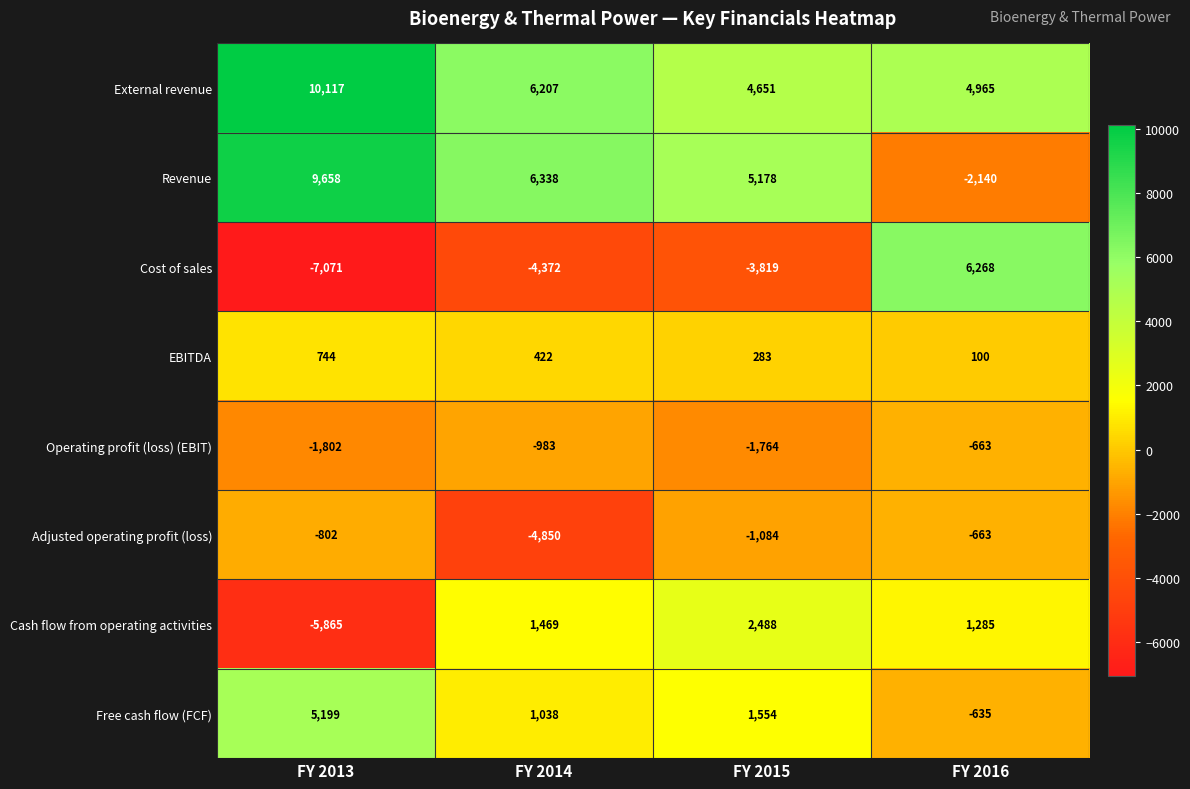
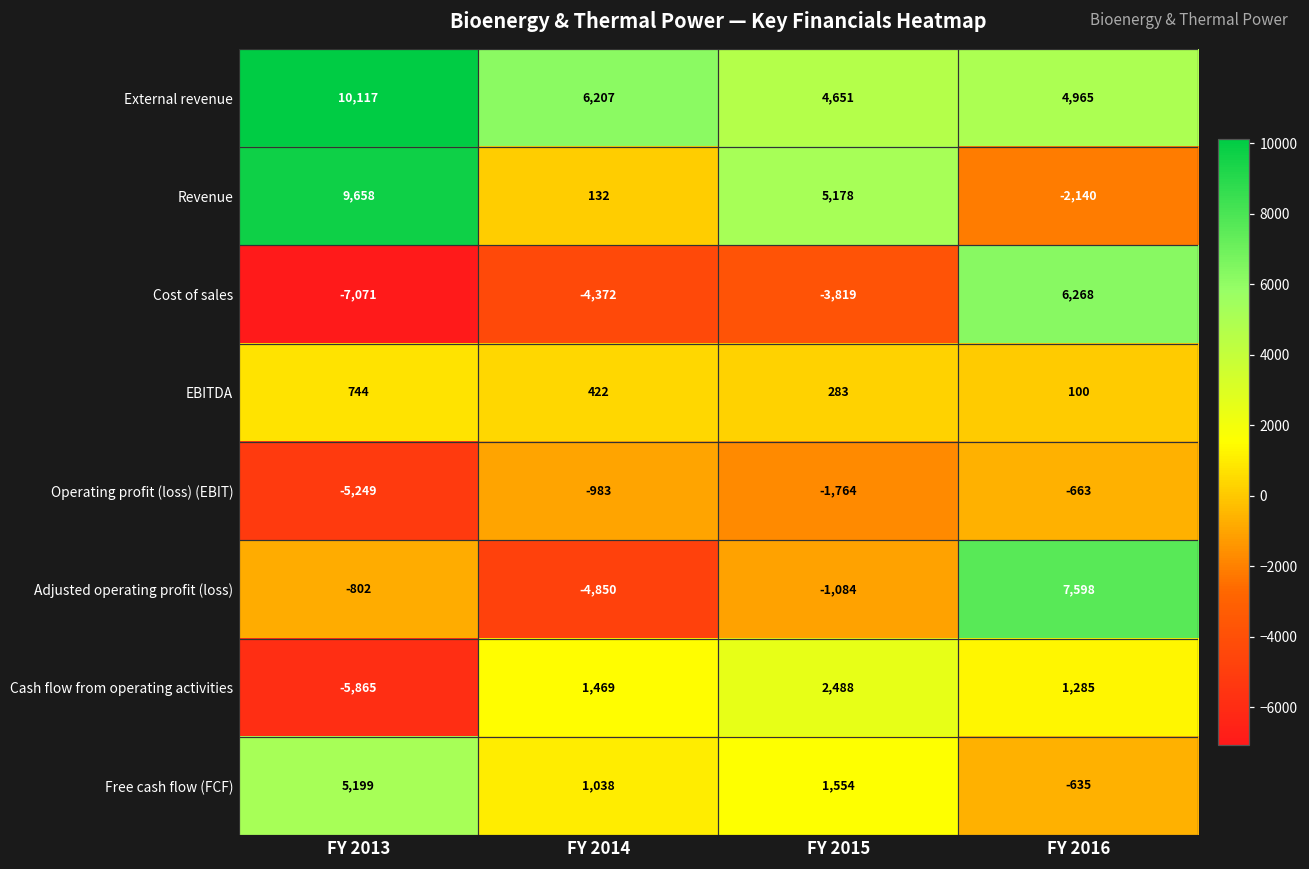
  {
    "External revenue": {
      "FY 2013": "10,117",
      "FY 2014": "6,207",
      "FY 2015": "4,651",
      "FY 2016": "4,965"
    },
    "Revenue": {
      "FY 2013": "9,658",
-     "FY 2014": "6,338",
+     "FY 2014": "132",
      "FY 2015": "5,178",
      "FY 2016": "-2,140"
    },
    "Cost of sales": {
      "FY 2013": "-7,071",
      "FY 2014": "-4,372",
      "FY 2015": "-3,819",
      "FY 2016": "6,268"
    },
    "EBITDA": {
      "FY 2013": "744",
      "FY 2014": "422",
      "FY 2015": "283",
      "FY 2016": "100"
    },
    "Operating profit (loss) (EBIT)": {
-     "FY 2013": "-1,802",
+     "FY 2013": "-5,249",
      "FY 2014": "-983",
      "FY 2015": "-1,764",
      "FY 2016": "-663"
    },
    "Adjusted operating profit (loss)": {
      "FY 2013": "-802",
      "FY 2014": "-4,850",
      "FY 2015": "-1,084",
-     "FY 2016": "-663"
+     "FY 2016": "7,598"
    },
    "Cash flow from operating activities": {
      "FY 2013": "-5,865",
      "FY 2014": "1,469",
      "FY 2015": "2,488",
      "FY 2016": "1,285"
    },
    "Free cash flow (FCF)": {
      "FY 2013": "5,199",
      "FY 2014": "1,038",
      "FY 2015": "1,554",
      "FY 2016": "-635"
    }
  }
